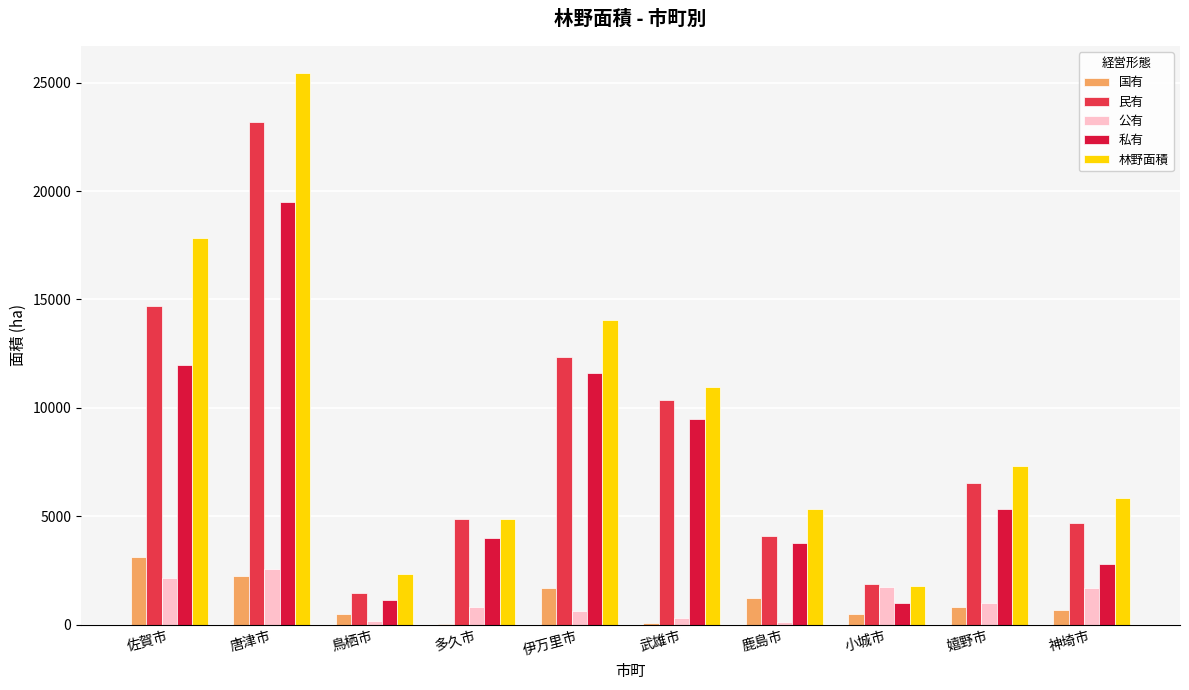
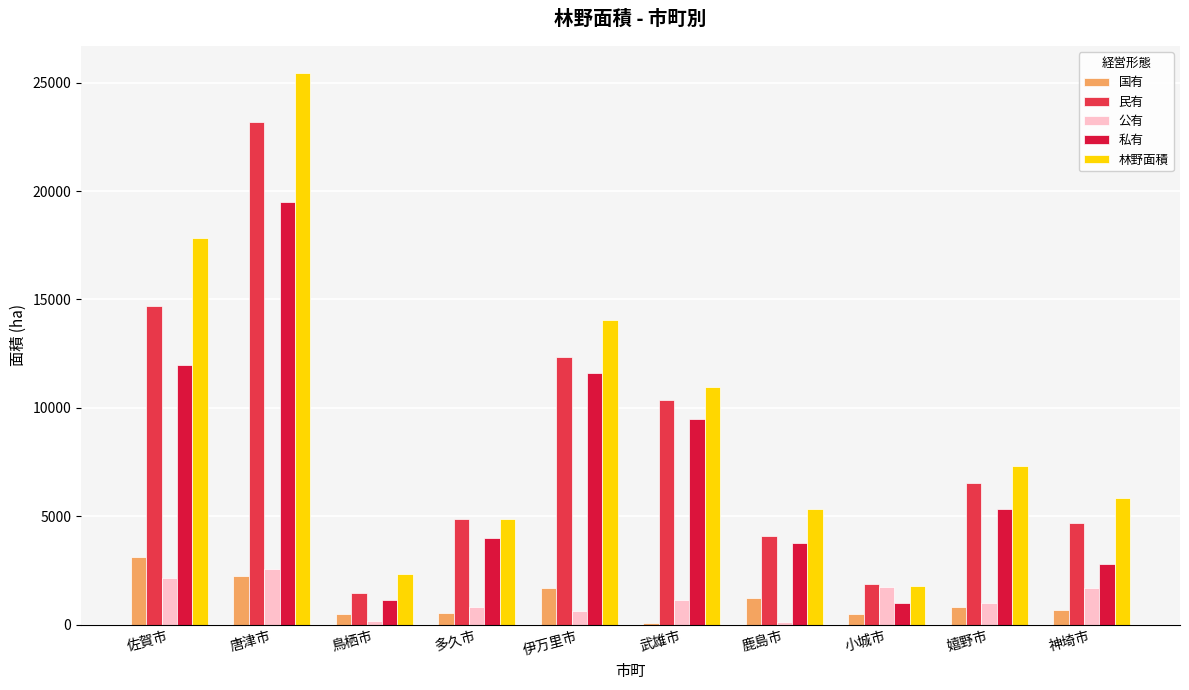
  {
    "国有": {
      "佐賀市": 3100,
      "唐津市": 2300,
      "鳥栖市": 500,
-     "多久市": 0,
+     "多久市": 500,
      "伊万里市": 1700,
      "鹿島市": 1300,
      "小城市": 500,
      "嬉野市": 800,
      "神埼市": 700
    },
    "公有": {
      "佐賀市": 2100,
      "唐津市": 2600,
      "鳥栖市": 200,
      "多久市": 800,
      "伊万里市": 600,
-     "武雄市": 300,
+     "武雄市": 1100,
      "鹿島市": 100,
      "小城市": 1700,
      "嬉野市": 1000,
      "神埼市": 1700
    },
    "林野面積": {
      "佐賀市": 17800,
      "唐津市": 25400,
      "鳥栖市": 2300,
      "多久市": 4900,
      "伊万里市": 14000,
      "武雄市": 11000,
      "鹿島市": 5300,
      "小城市": 1800,
      "嬉野市": 7300,
      "神埼市": 5800
    }
  }
